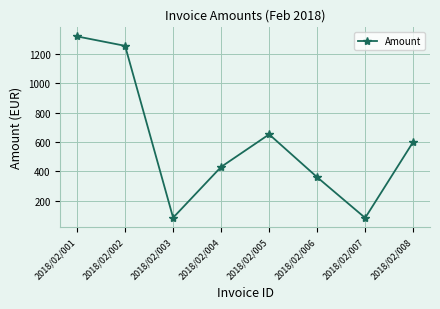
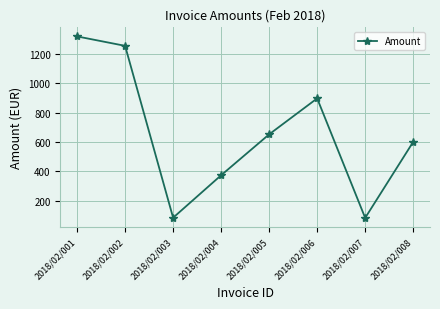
  {
    "2018/02/001": 1320,
    "2018/02/002": 1250,
    "2018/02/003": 80,
-   "2018/02/004": 430,
+   "2018/02/004": 370,
    "2018/02/005": 650,
-   "2018/02/006": 360,
+   "2018/02/006": 900,
    "2018/02/007": 80,
    "2018/02/008": 600
  }
